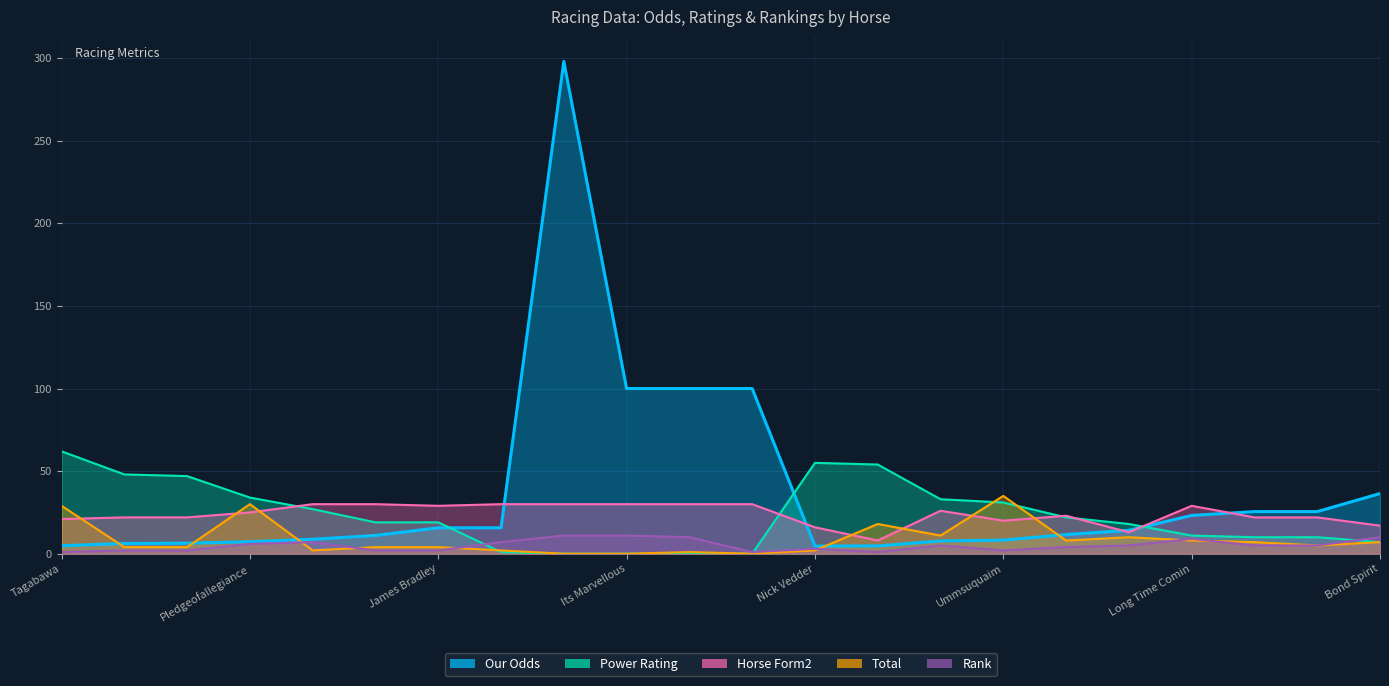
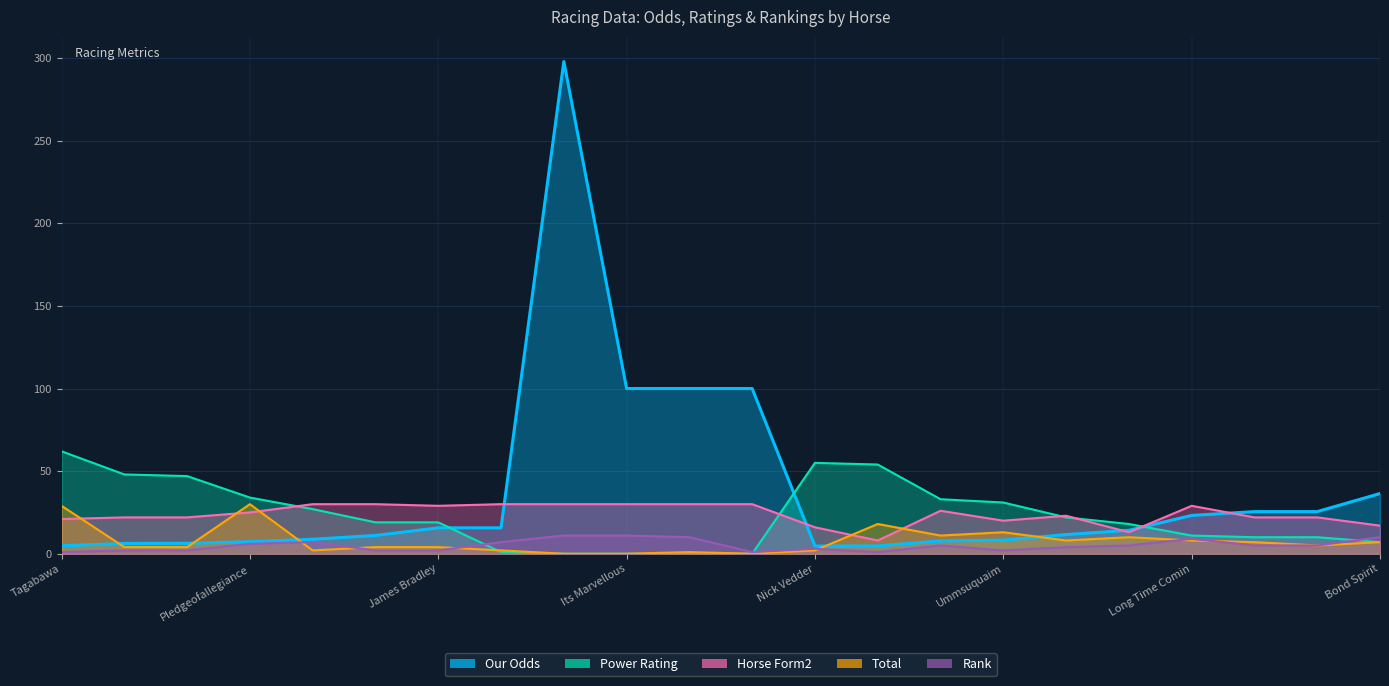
  {
    "Total": {
      "Tagabawa": 29,
      "Pledgeofallegiance": 30,
      "James Bradley": 4,
-     "Ummsuquaim": 35
+     "Ummsuquaim": 13
    }
  }
